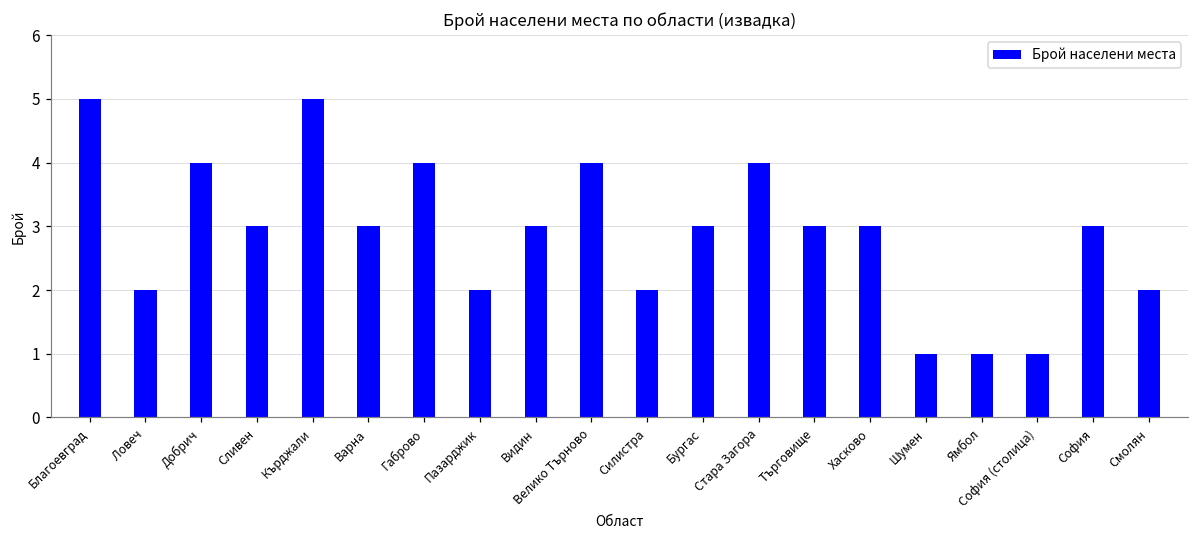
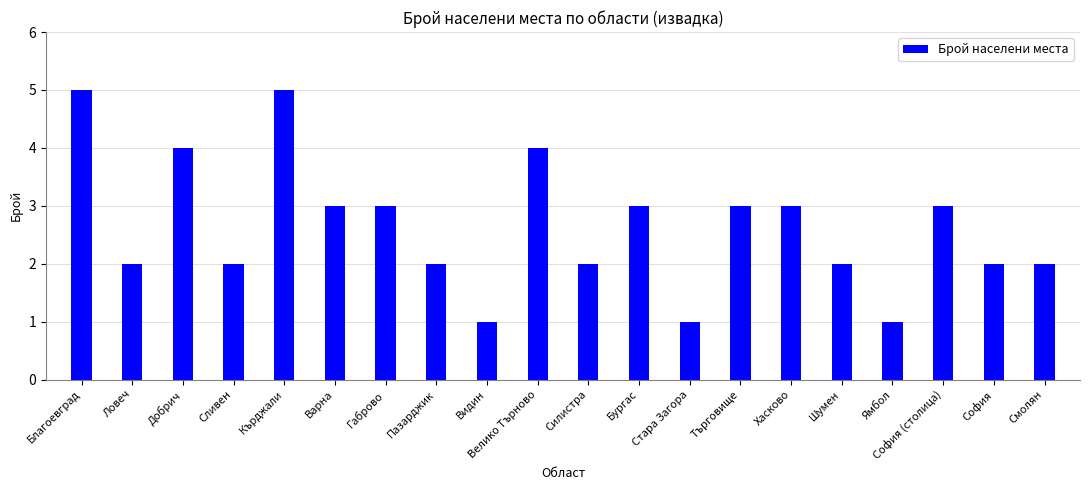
  {
    "Благоевград": 5,
    "Ловеч": 2,
    "Добрич": 4,
-   "Сливен": 3,
+   "Сливен": 2,
    "Кърджали": 5,
    "Варна": 3,
-   "Габрово": 4,
+   "Габрово": 3,
    "Пазарджик": 2,
-   "Видин": 3,
+   "Видин": 1,
    "Велико Търново": 4,
    "Силистра": 2,
    "Бургас": 3,
-   "Стара Загора": 4,
+   "Стара Загора": 1,
    "Търговище": 3,
    "Хасково": 3,
-   "Шумен": 1,
+   "Шумен": 2,
    "Ямбол": 1,
-   "София (столица)": 1,
-   "София": 3,
+   "София (столица)": 3,
+   "София": 2,
    "Смолян": 2
  }
